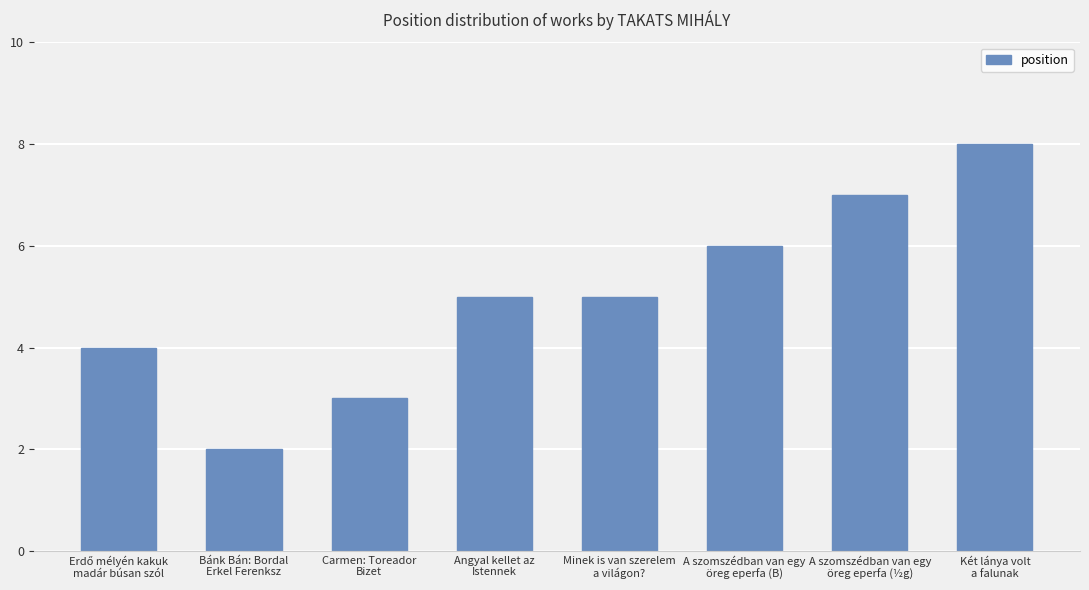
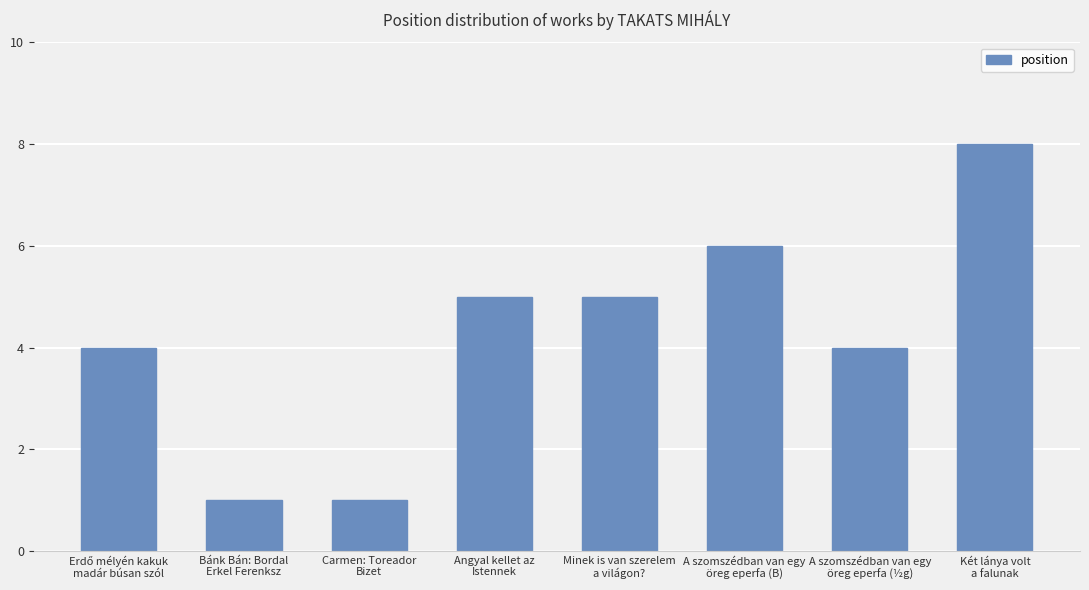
  {
    "Erdő mélyén kakuk madár búsan szól": 4,
-   "Bánk Bán: Bordal Erkel Ferenksz": 2,
-   "Carmen: Toreador Bizet": 3,
+   "Bánk Bán: Bordal Erkel Ferenksz": 1,
+   "Carmen: Toreador Bizet": 1,
    "Angyal kellet az Istennek": 5,
    "Minek is van szerelem a világon?": 5,
    "A szomszédban van egy öreg eperfa (B)": 6,
-   "A szomszédban van egy öreg eperfa (½g)": 7,
+   "A szomszédban van egy öreg eperfa (½g)": 4,
    "Két lánya volt a falunak": 8
  }
